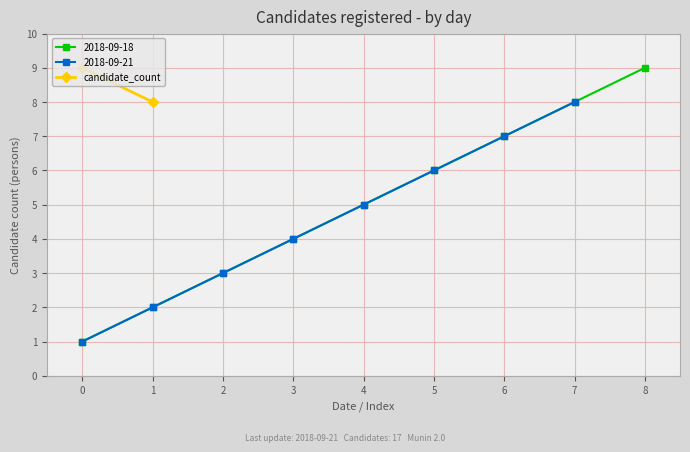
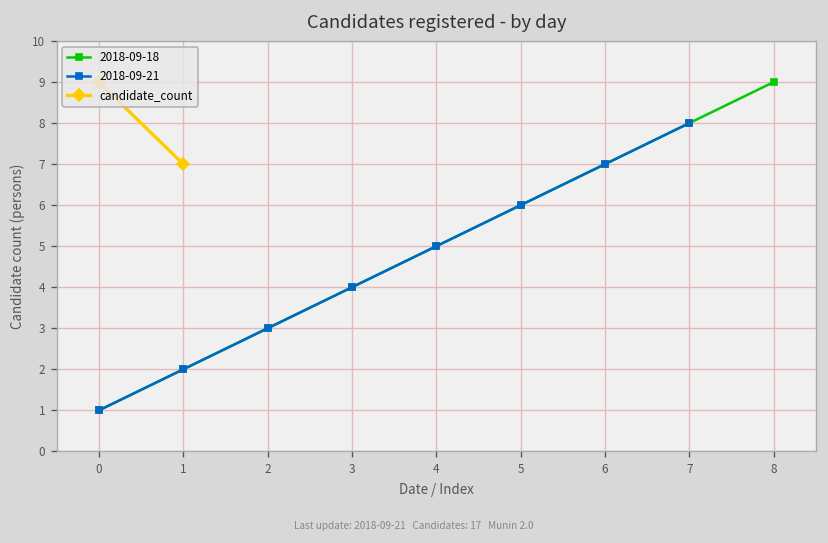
  {
    "2018-09-18": {
      "8": 9
    },
    "candidate_count": {
-     "1": 8
+     "1": 7
    }
  }
